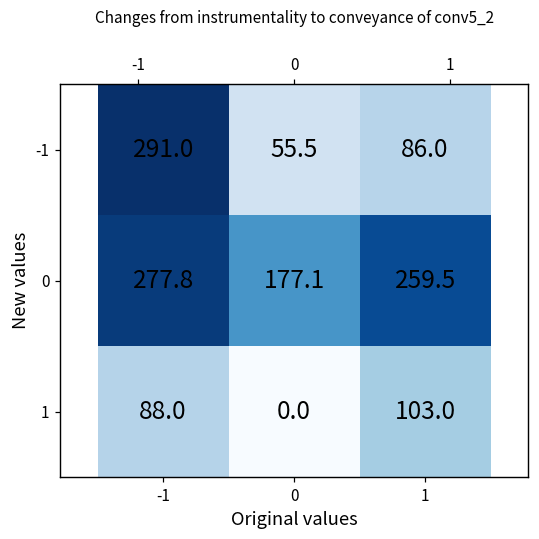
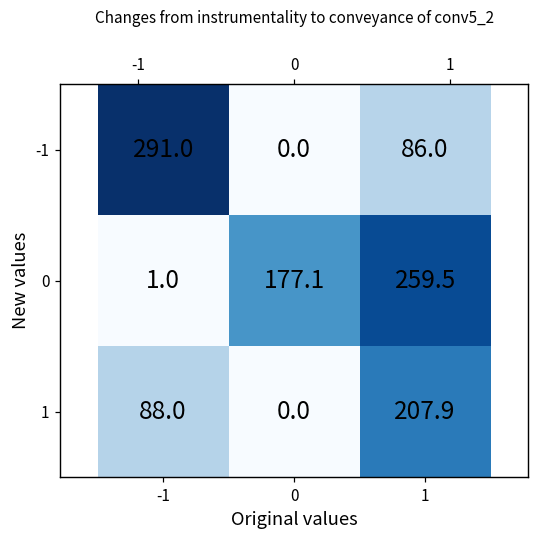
  {
    "-1": {
      "-1": 291.0,
-     "0": 55.5,
+     "0": 0.0,
      "1": 86.0
    },
    "0": {
-     "-1": 277.8,
+     "-1": 1.0,
      "0": 177.1,
      "1": 259.5
    },
    "1": {
      "-1": 88.0,
      "0": 0.0,
-     "1": 103.0
+     "1": 207.9
    }
  }
